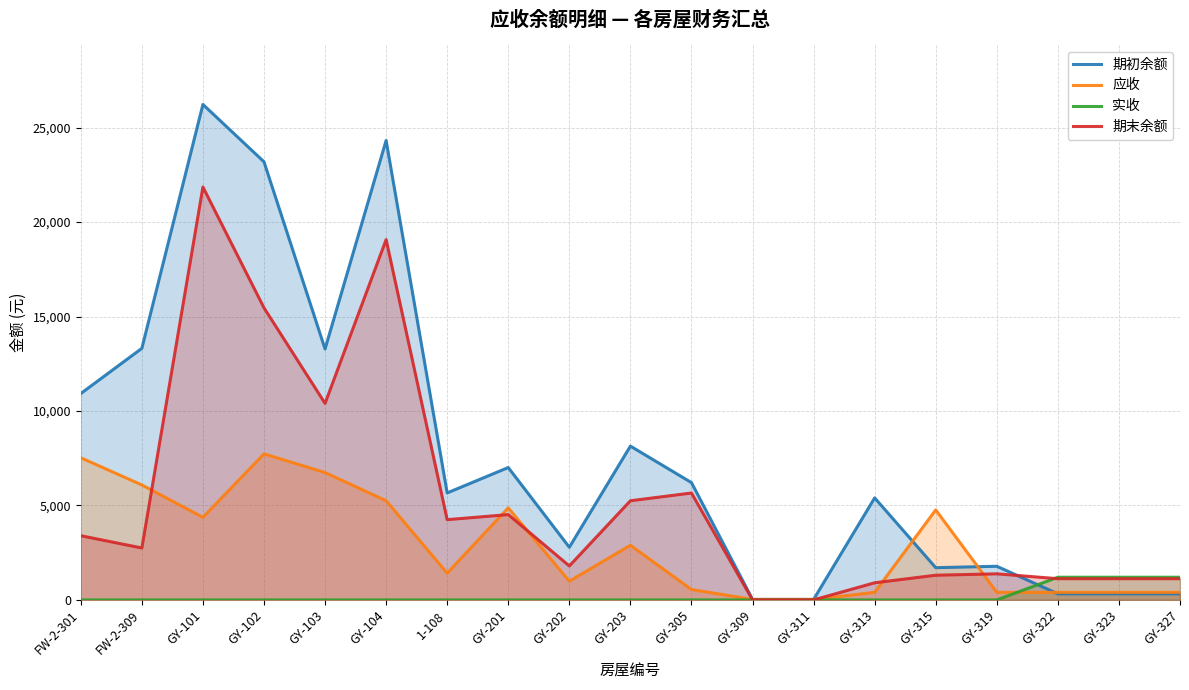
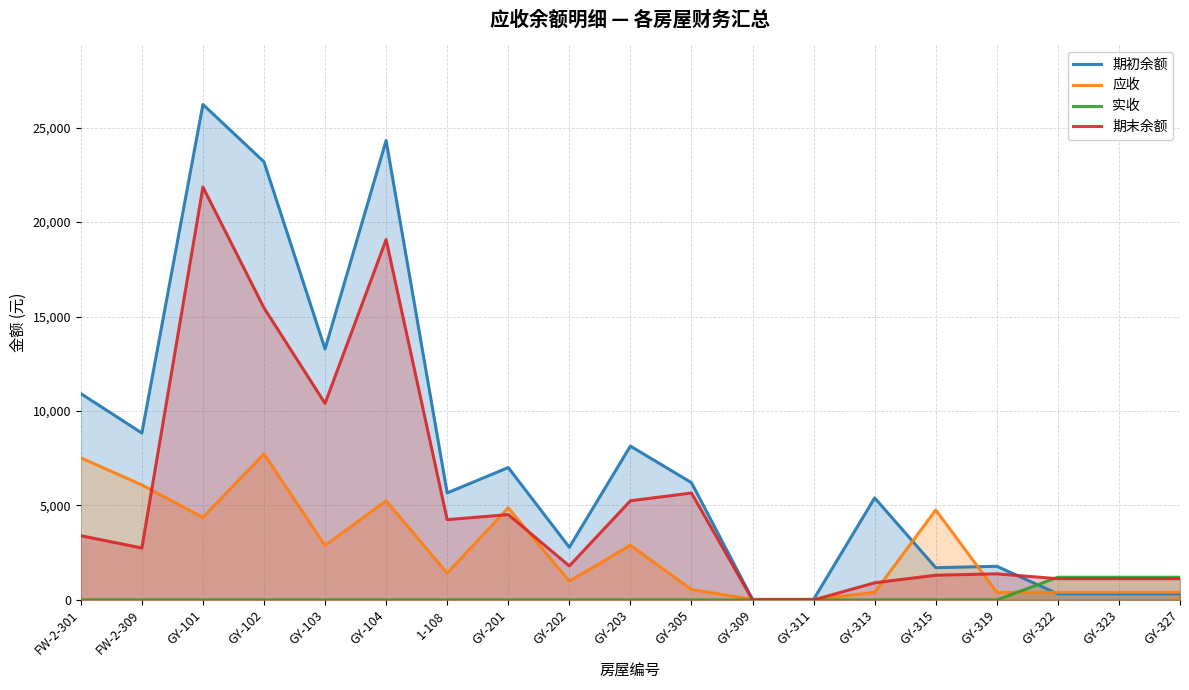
  {
    "期初余额": {
      "FW-2-301": "10,900",
-     "FW-2-309": "13,300",
+     "FW-2-309": "8,800",
      "GY-101": "26,200",
      "GY-102": "23,200",
      "GY-103": "13,300",
      "GY-104": "24,300",
      "1-108": "5,700",
      "GY-201": "7,000",
      "GY-202": "2,800",
      "GY-203": "8,100",
      "GY-305": "6,200",
      "GY-313": "5,400",
      "GY-315": "1,700",
      "GY-319": "1,800"
    },
    "应收": {
      "FW-2-301": "7,500",
      "FW-2-309": "6,100",
      "GY-101": "4,400",
      "GY-102": "7,700",
-     "GY-103": "6,700",
+     "GY-103": "2,900",
      "GY-104": "5,300",
      "1-108": "1,400",
      "GY-201": "4,900",
      "GY-202": "1,000",
      "GY-203": "2,900",
      "GY-305": "600",
      "GY-313": "400",
      "GY-315": "4,800",
      "GY-319": "400"
    },
    "实收": {
      "FW-2-301": "0",
      "FW-2-309": "0",
      "GY-101": "0",
      "GY-102": "0",
      "GY-103": "0",
      "GY-104": "0",
      "1-108": "0",
      "GY-201": "0",
      "GY-202": "0",
      "GY-203": "0",
      "GY-305": "0",
      "GY-313": "0",
      "GY-315": "0",
      "GY-319": "0"
    },
    "期末余额": {
      "FW-2-301": "3,400",
      "FW-2-309": "2,700",
      "GY-101": "21,900",
      "GY-102": "15,500",
      "GY-103": "10,400",
      "GY-104": "19,100",
      "1-108": "4,200",
      "GY-201": "4,500",
      "GY-202": "1,800",
      "GY-203": "5,200",
      "GY-305": "5,700",
      "GY-313": "900",
      "GY-315": "1,300",
      "GY-319": "1,400"
    }
  }
